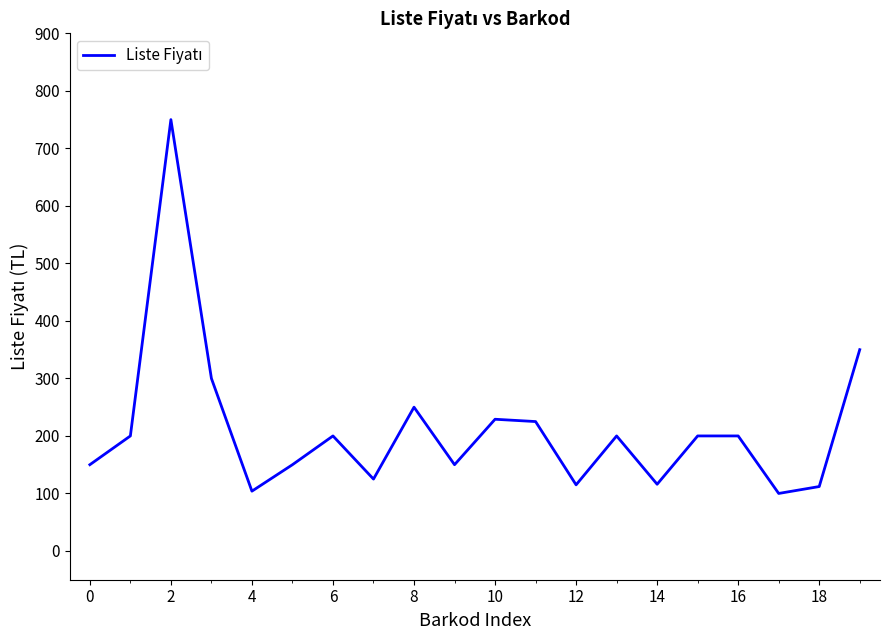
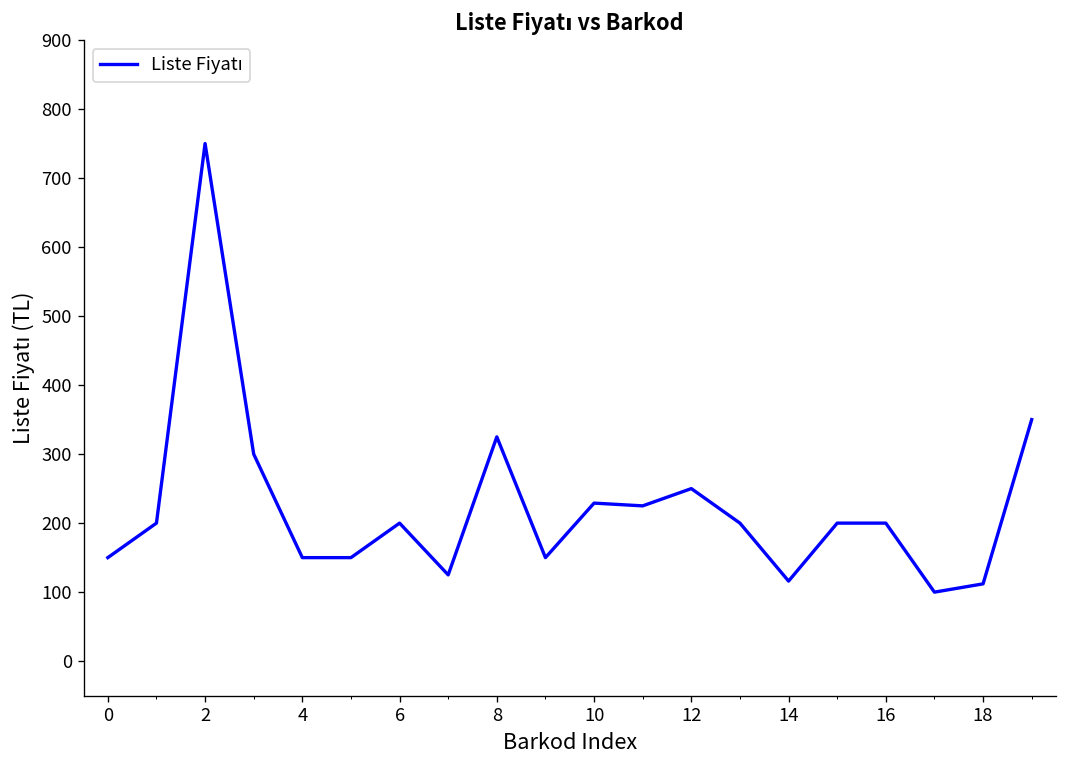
  {
    "0": 150,
    "2": 750,
-   "4": 100,
+   "4": 150,
    "6": 200,
-   "8": 250,
+   "8": 330,
    "10": 230,
-   "12": 120,
+   "12": 250,
    "14": 120,
    "16": 200,
    "18": 110
  }
